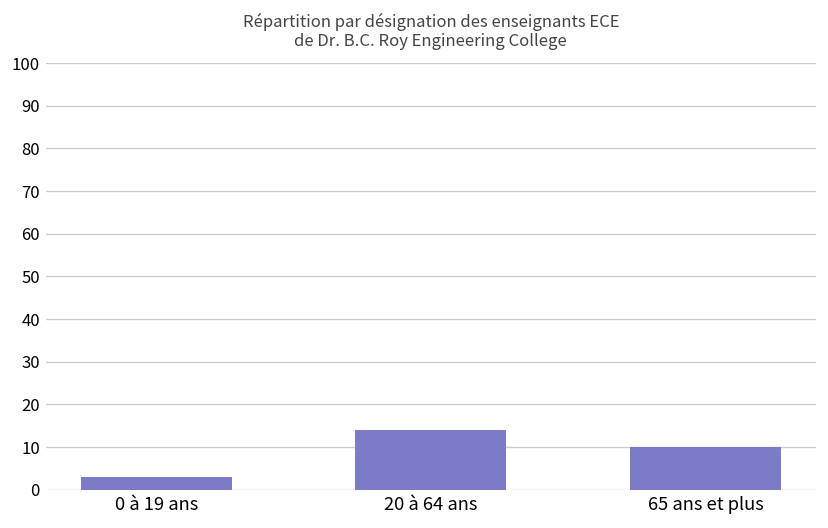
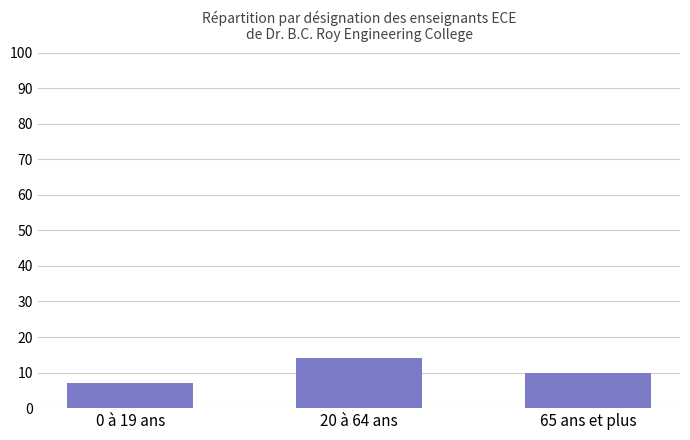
  {
-   "0 à 19 ans": 3,
+   "0 à 19 ans": 7,
    "20 à 64 ans": 14,
    "65 ans et plus": 10
  }
